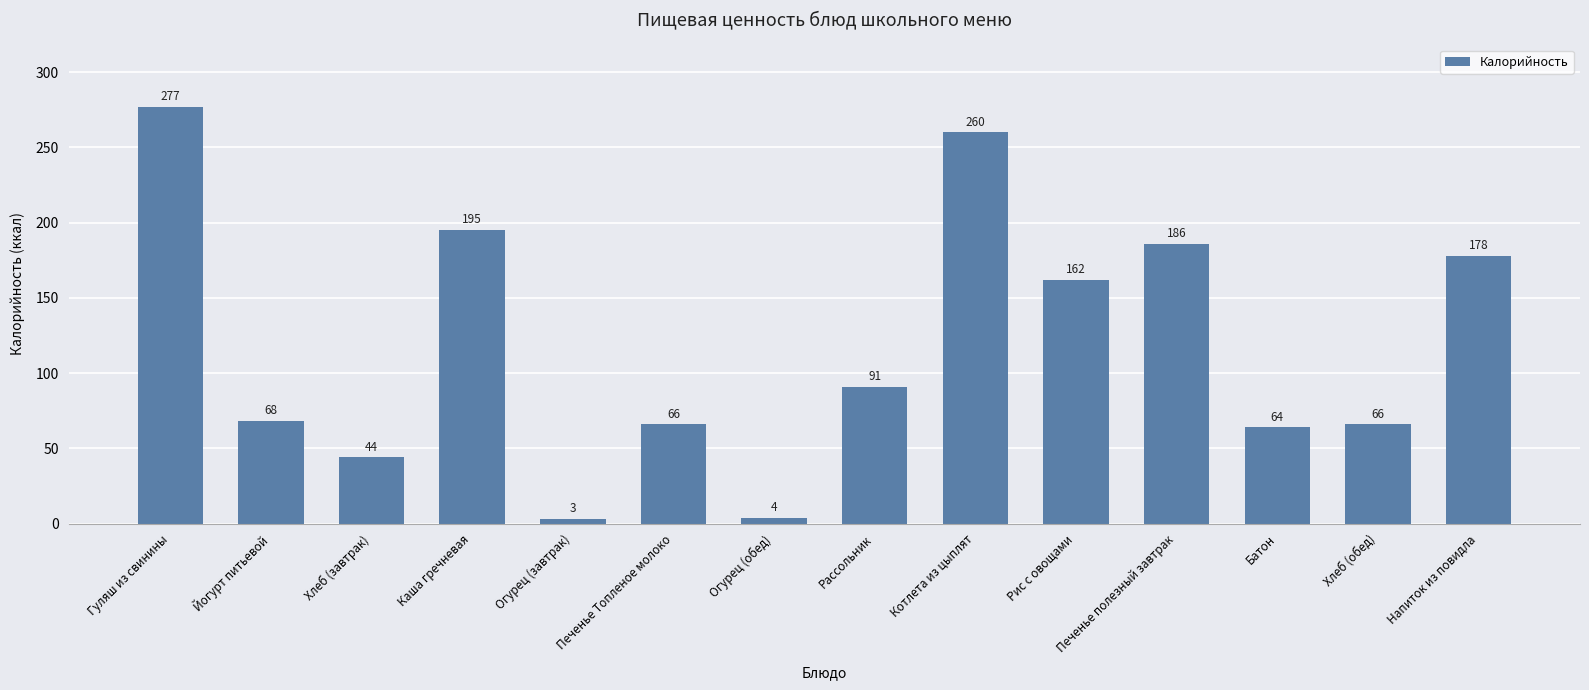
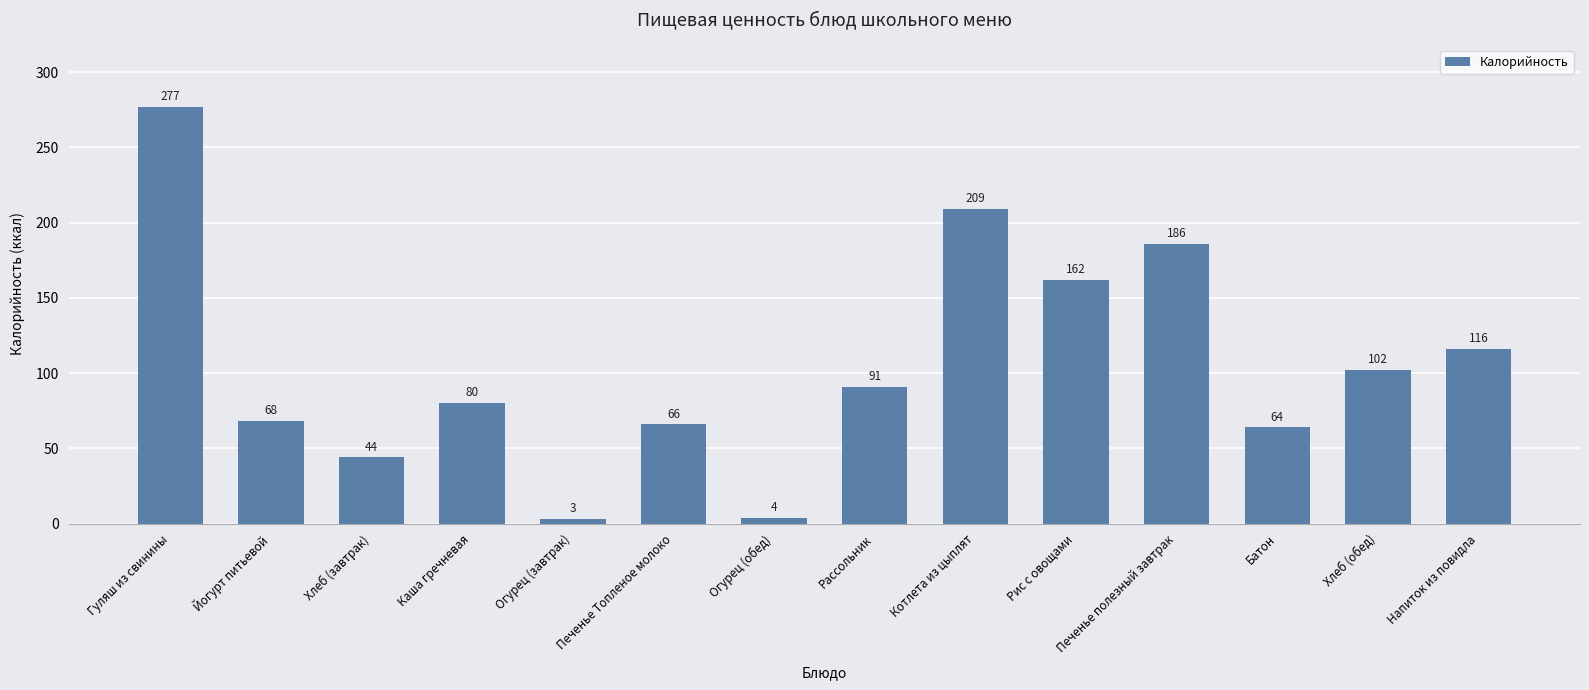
  {
    "Гуляш из свинины": 277,
    "Йогурт питьевой": 68,
    "Хлеб (завтрак)": 44,
-   "Каша гречневая": 195,
+   "Каша гречневая": 80,
    "Огурец (завтрак)": 3,
    "Печенье Топленое молоко": 66,
    "Огурец (обед)": 4,
    "Рассольник": 91,
-   "Котлета из цыплят": 260,
+   "Котлета из цыплят": 209,
    "Рис с овощами": 162,
    "Печенье полезный завтрак": 186,
    "Батон": 64,
-   "Хлеб (обед)": 66,
-   "Напиток из повидла": 178
+   "Хлеб (обед)": 102,
+   "Напиток из повидла": 116
  }
